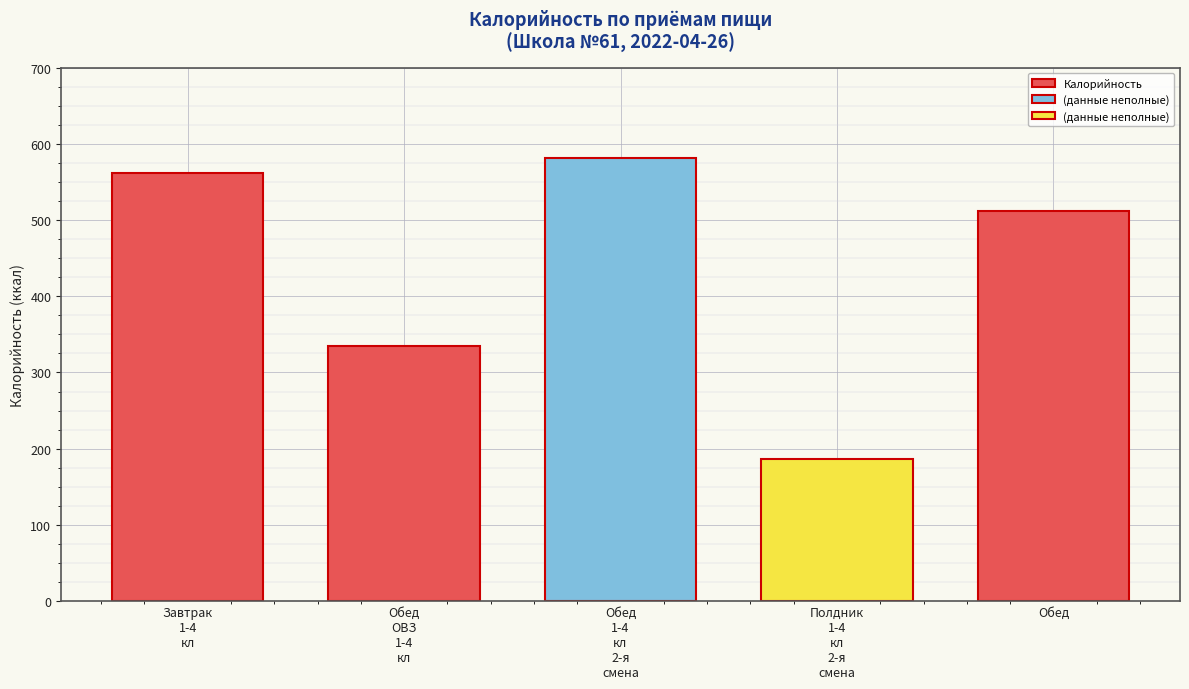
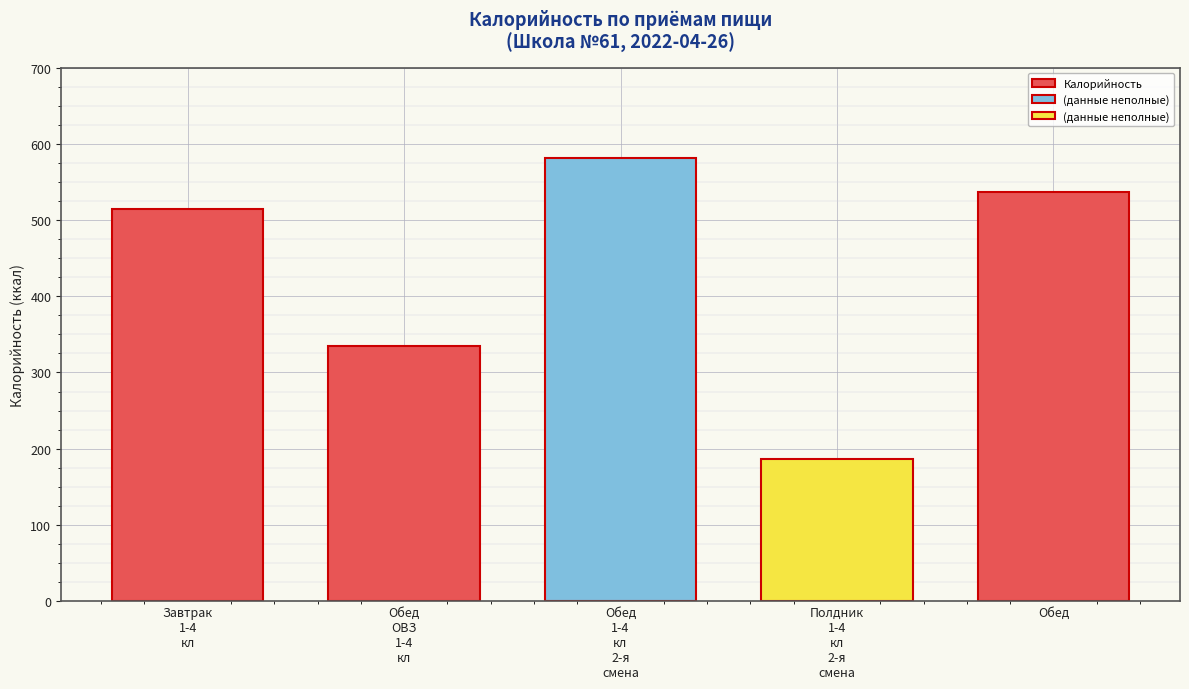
  {
-   "Завтрак 1-4 кл": 560,
+   "Завтрак 1-4 кл": 520,
    "Обед ОВЗ 1-4 кл": 340,
    "Обед 1-4 кл 2-я смена": 580,
    "Полдник 1-4 кл 2-я смена": 190,
-   "Обед": 510
+   "Обед": 540
  }
